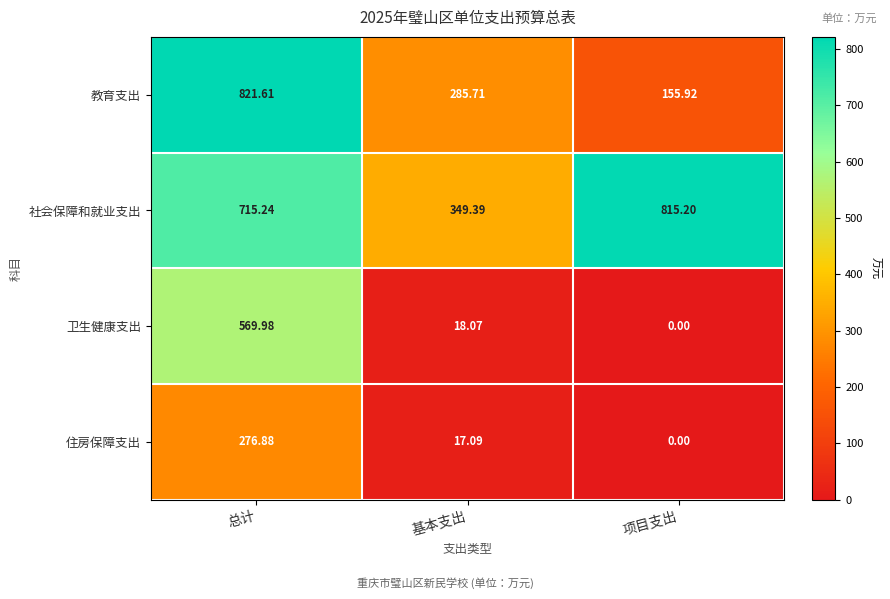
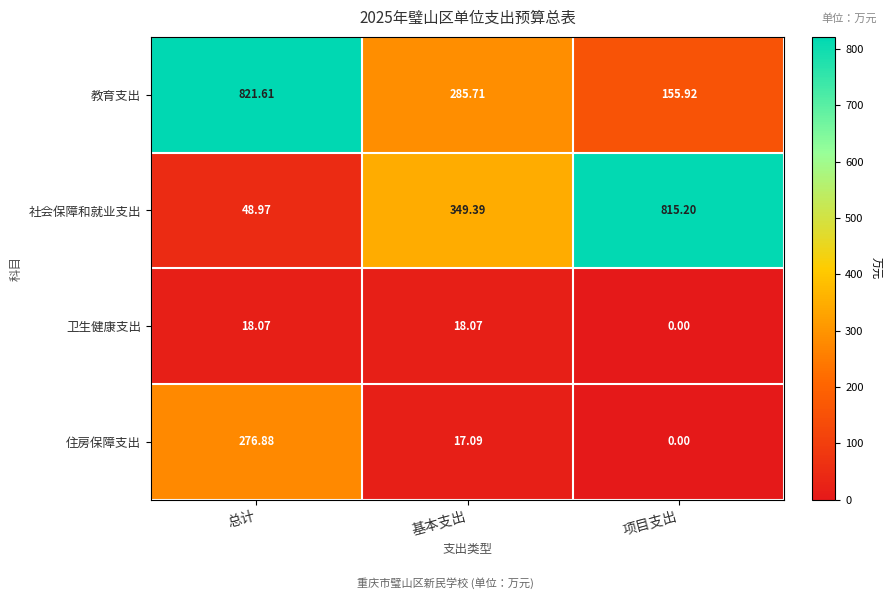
  {
    "教育支出": {
      "总计": 821.61,
      "基本支出": 285.71,
      "项目支出": 155.92
    },
    "社会保障和就业支出": {
-     "总计": 715.24,
+     "总计": 48.97,
      "基本支出": 349.39,
      "项目支出": 815.20
    },
    "卫生健康支出": {
-     "总计": 569.98,
+     "总计": 18.07,
      "基本支出": 18.07,
      "项目支出": 0.00
    },
    "住房保障支出": {
      "总计": 276.88,
      "基本支出": 17.09,
      "项目支出": 0.00
    }
  }
